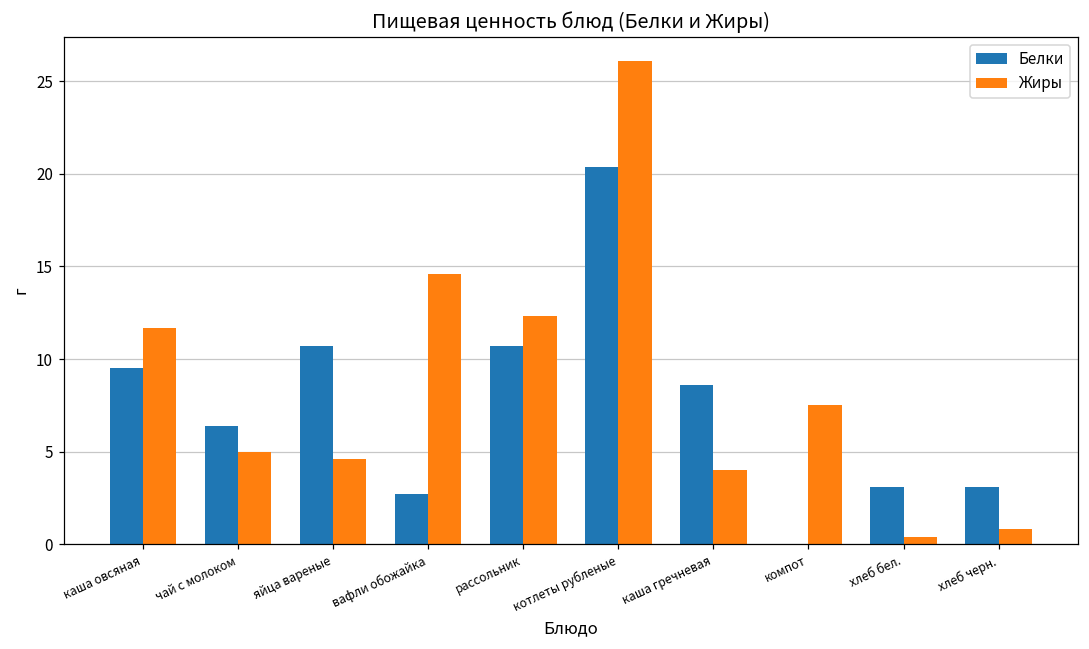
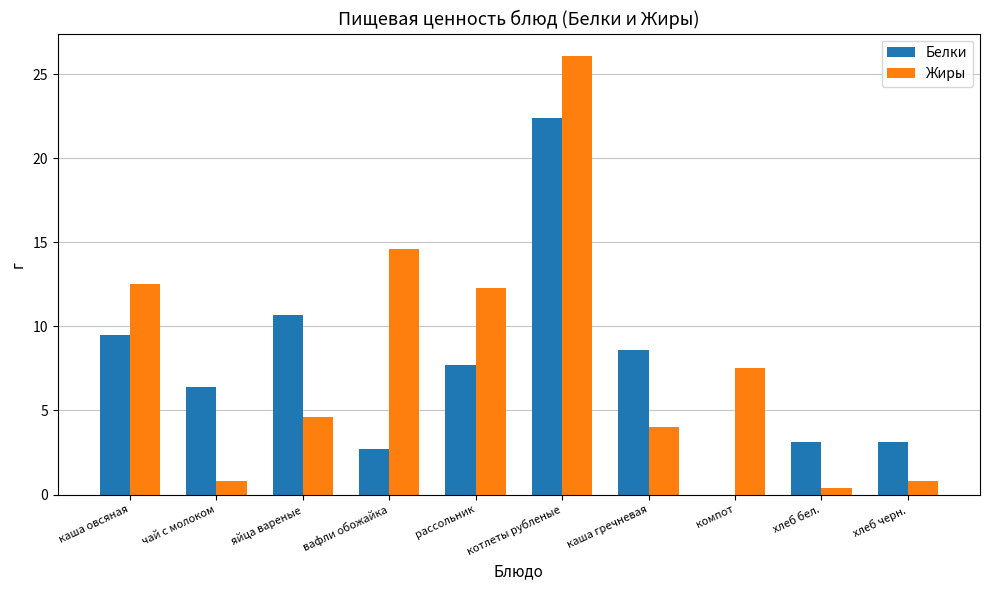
  {
    "Белки": {
      "каша овсяная": 9.5,
      "чай с молоком": 6.4,
      "яйца вареные": 10.7,
      "вафли обожайка": 2.7,
-     "рассольник": 10.7,
-     "котлеты рубленые": 20.4,
+     "рассольник": 7.7,
+     "котлеты рубленые": 22.4,
      "каша гречневая": 8.6,
      "компот": 0.0,
      "хлеб бел.": 3.1,
      "хлеб черн.": 3.1
    },
    "Жиры": {
-     "каша овсяная": 11.7,
-     "чай с молоком": 5.0,
+     "каша овсяная": 12.5,
+     "чай с молоком": 0.8,
      "яйца вареные": 4.6,
      "вафли обожайка": 14.6,
      "рассольник": 12.3,
      "котлеты рубленые": 26.1,
      "каша гречневая": 4.0,
      "компот": 7.5,
      "хлеб бел.": 0.4,
      "хлеб черн.": 0.8
    }
  }
